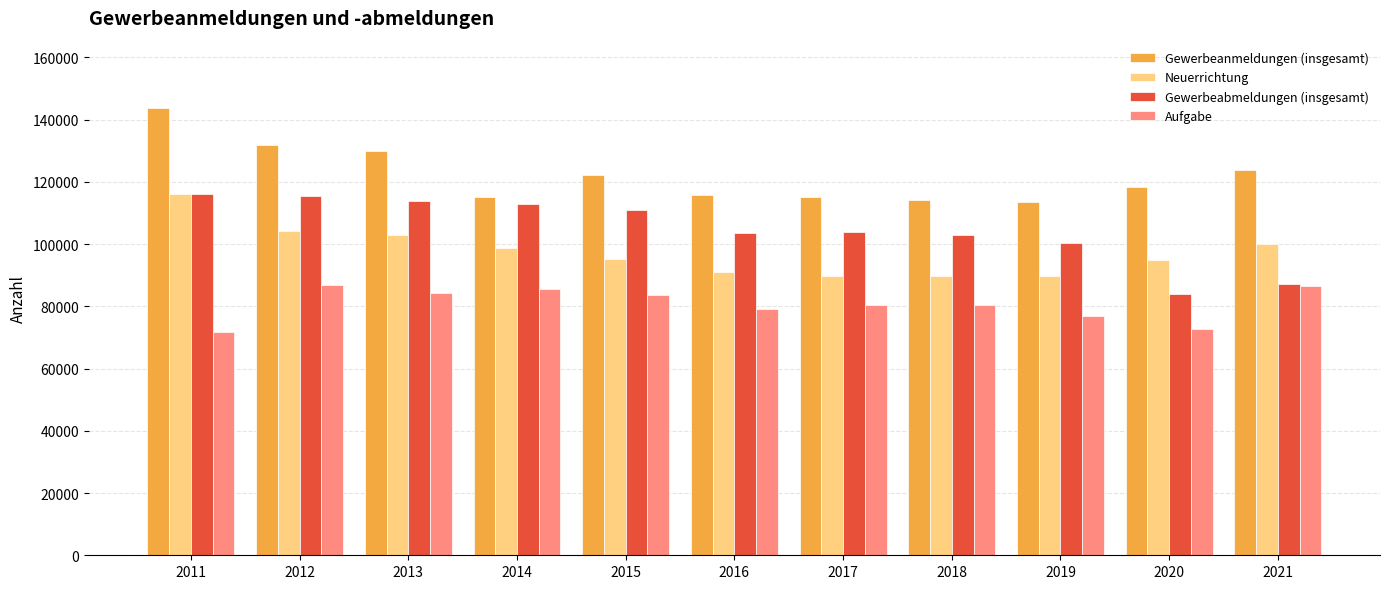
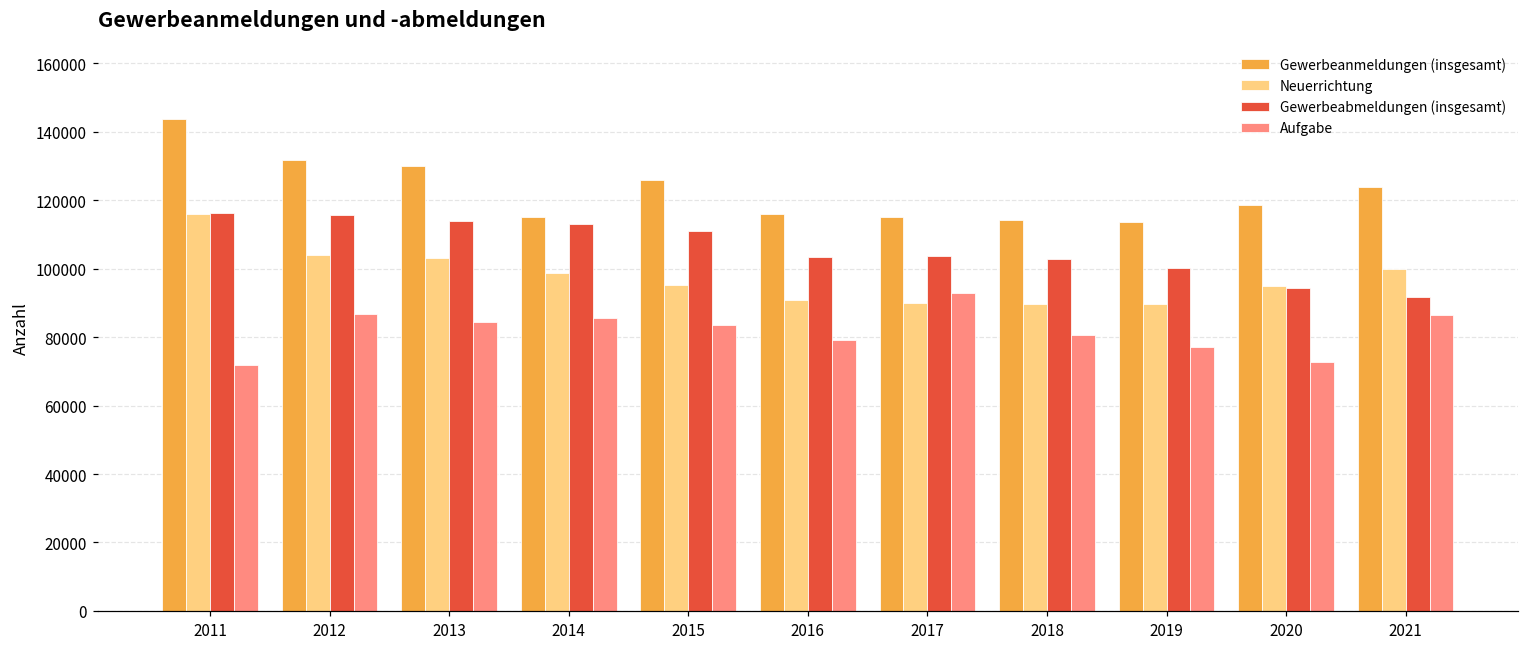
  {
    "Gewerbeanmeldungen (insgesamt)": {
      "2011": 144000,
      "2012": 132000,
      "2013": 130000,
      "2014": 115000,
-     "2015": 122000,
+     "2015": 126000,
      "2016": 116000,
      "2017": 115000,
      "2018": 114000,
      "2019": 114000,
      "2020": 119000,
      "2021": 124000
    },
    "Neuerrichtung": {
      "2011": 116000,
      "2012": 104000,
      "2013": 103000,
      "2014": 99000,
      "2015": 95000,
      "2016": 91000,
      "2017": 90000,
      "2018": 90000,
      "2019": 90000,
      "2020": 95000,
      "2021": 100000
    },
    "Gewerbeabmeldungen (insgesamt)": {
      "2011": 116000,
      "2012": 116000,
      "2013": 114000,
      "2014": 113000,
      "2015": 111000,
      "2016": 103000,
      "2017": 104000,
      "2018": 103000,
      "2019": 100000,
-     "2020": 84000,
-     "2021": 87000
+     "2020": 94000,
+     "2021": 92000
    },
    "Aufgabe": {
      "2011": 72000,
      "2012": 87000,
      "2013": 84000,
      "2014": 86000,
      "2015": 84000,
      "2016": 79000,
-     "2017": 81000,
+     "2017": 93000,
      "2018": 80000,
      "2019": 77000,
      "2020": 73000,
      "2021": 87000
    }
  }
